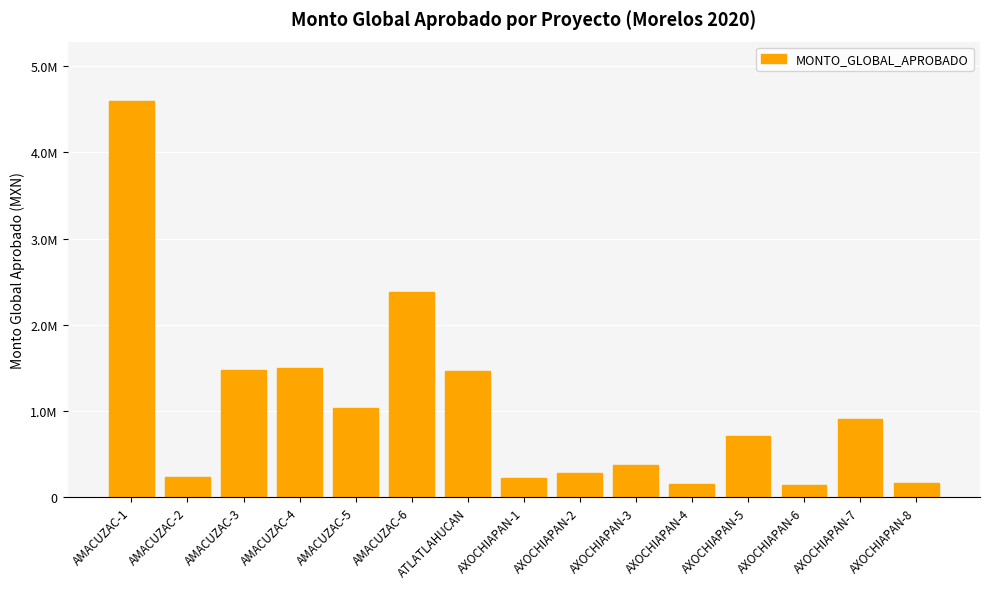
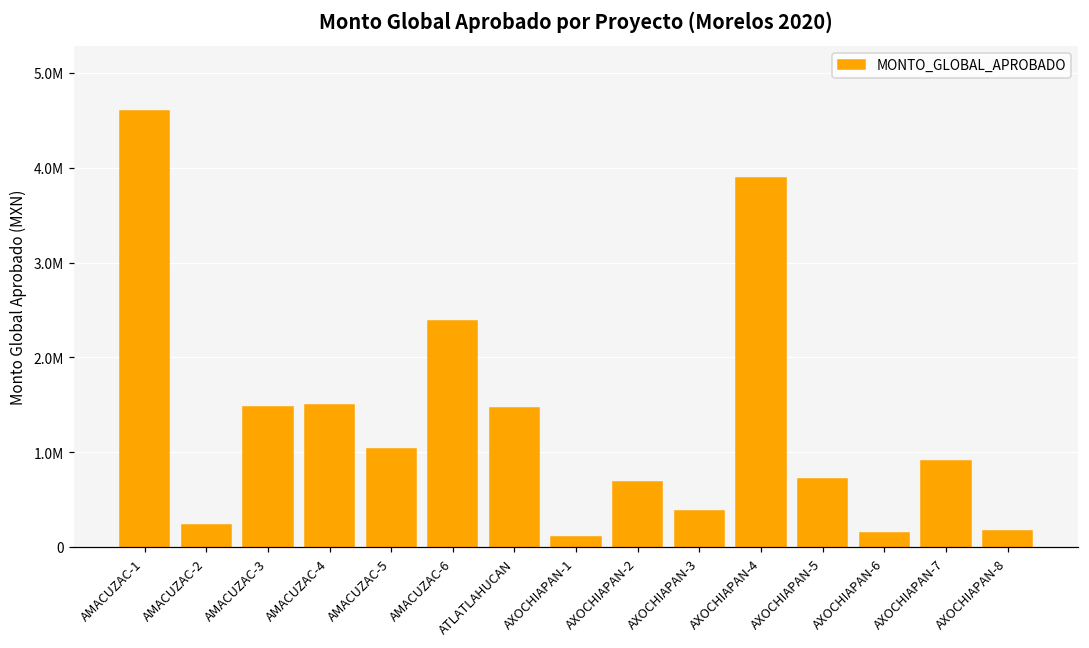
  {
    "AMACUZAC-1": 4600000,
    "AMACUZAC-2": 200000,
    "AMACUZAC-3": 1500000,
    "AMACUZAC-4": 1500000,
    "AMACUZAC-5": 1000000,
    "AMACUZAC-6": 2400000,
    "ATLATLAHUCAN": 1500000,
-   "AXOCHIAPAN-1": 200000,
-   "AXOCHIAPAN-2": 300000,
+   "AXOCHIAPAN-1": 100000,
+   "AXOCHIAPAN-2": 700000,
    "AXOCHIAPAN-3": 400000,
-   "AXOCHIAPAN-4": 200000,
+   "AXOCHIAPAN-4": 3900000,
    "AXOCHIAPAN-5": 700000,
    "AXOCHIAPAN-6": 100000,
    "AXOCHIAPAN-7": 900000,
    "AXOCHIAPAN-8": 200000
  }
